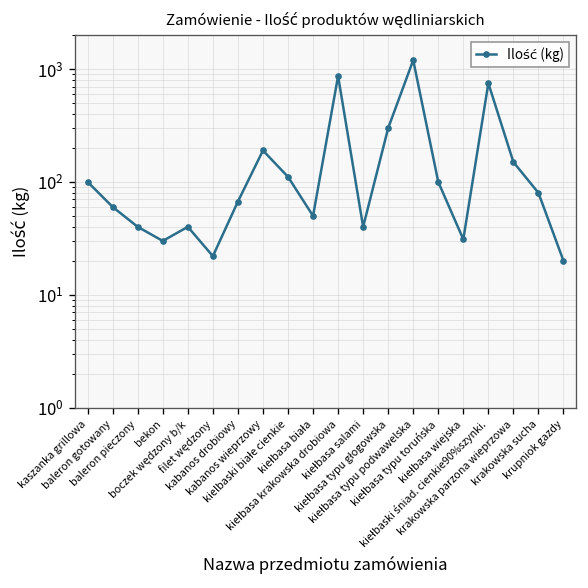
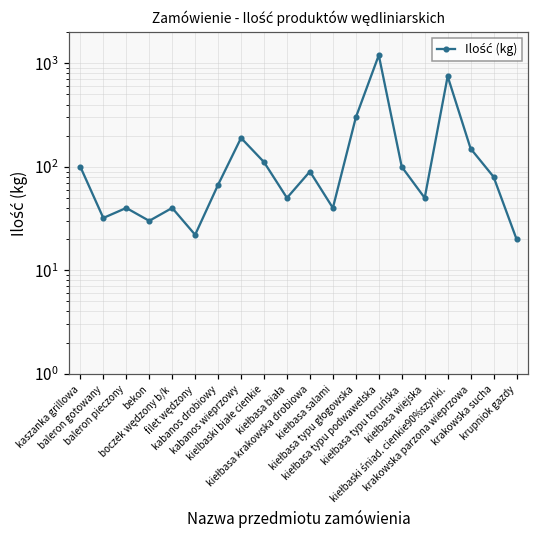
  {
    "kaszanka grillowa": 100,
-   "baleron gotowany": 60,
+   "baleron gotowany": 32,
    "baleron pieczony": 40,
    "bekon": 30,
    "boczek wędzony b/k": 40,
    "filet wędzony": 22,
    "kabanos drobiowy": 70,
    "kabanos wieprzowy": 190,
    "kielbaski białe cienkie": 110,
    "kiełbasa biała": 50,
-   "kiełbasa krakowska drobiowa": 900,
+   "kiełbasa krakowska drobiowa": 90,
    "kiełbasa salami": 40,
    "kiełbasa typu głogowska": 300,
    "kiełbasa typu podwawelska": 1200,
    "kiełbasa typu toruńska": 100,
-   "kiełbasa wiejska": 31,
+   "kiełbasa wiejska": 50,
    "kiełbaski śniad. cienkie90%szynki.": 800,
    "krakowska parzona wieprzowa": 150,
    "krakowska sucha": 80,
    "krupniok gazdy": 20
  }
